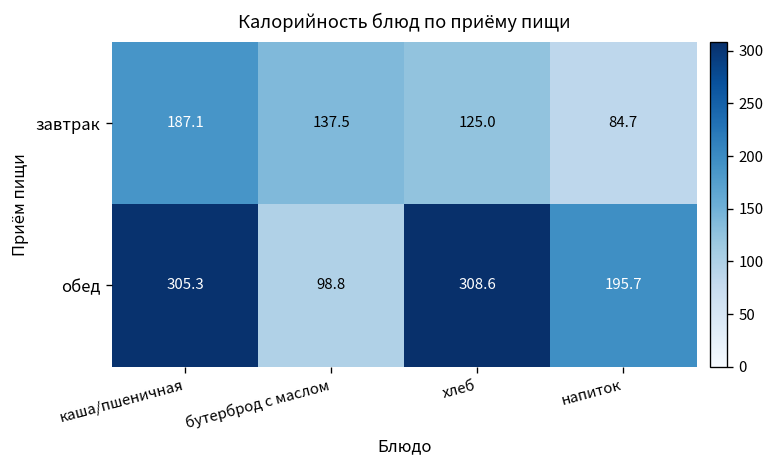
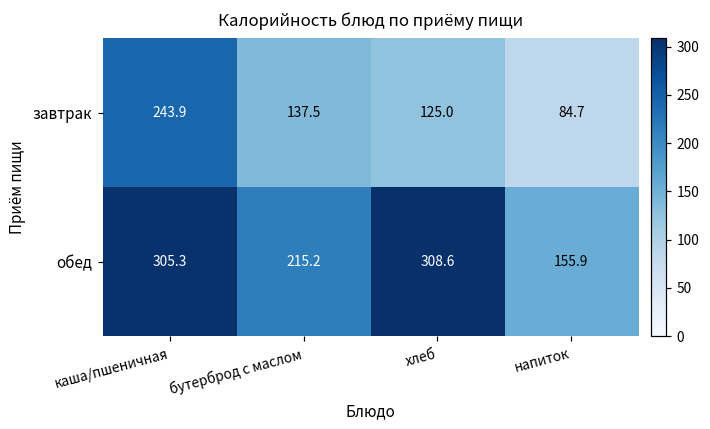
  {
    "завтрак": {
-     "каша/пшеничная": 187.1,
+     "каша/пшеничная": 243.9,
      "бутерброд с маслом": 137.5,
      "хлеб": 125.0,
      "напиток": 84.7
    },
    "обед": {
      "каша/пшеничная": 305.3,
-     "бутерброд с маслом": 98.8,
+     "бутерброд с маслом": 215.2,
      "хлеб": 308.6,
-     "напиток": 195.7
+     "напиток": 155.9
    }
  }
